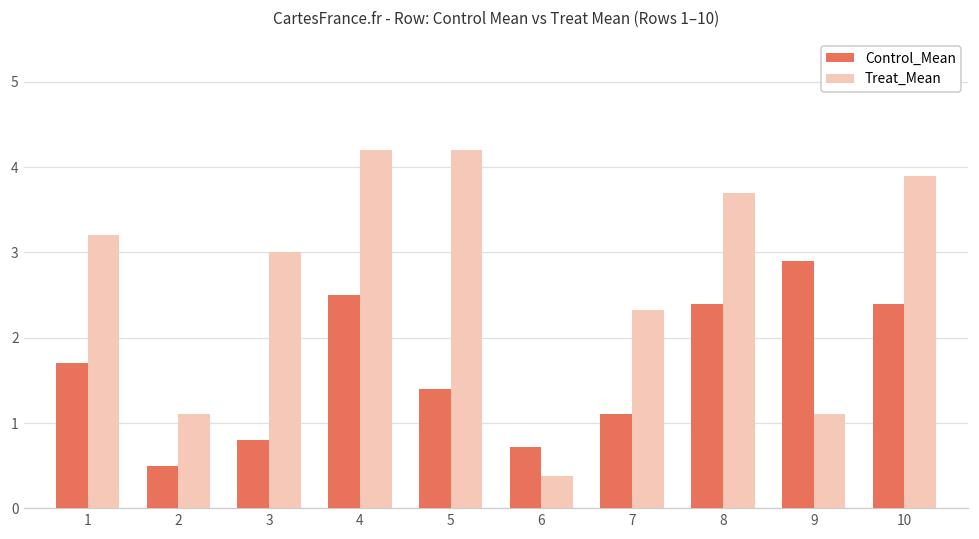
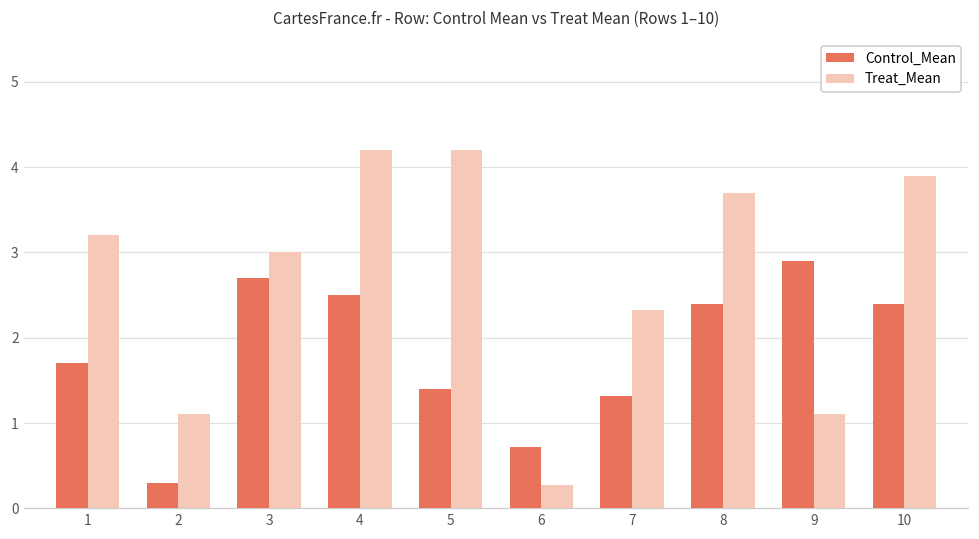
  {
    "Control_Mean": {
      "1": 1.7,
-     "2": 0.5,
-     "3": 0.8,
+     "2": 0.3,
+     "3": 2.7,
      "4": 2.5,
      "5": 1.4,
      "6": 0.7,
-     "7": 1.1,
+     "7": 1.3,
      "8": 2.4,
      "9": 2.9,
      "10": 2.4
    },
    "Treat_Mean": {
      "1": 3.2,
      "2": 1.1,
      "3": 3.0,
      "4": 4.2,
      "5": 4.2,
-     "6": 0.4,
+     "6": 0.3,
      "7": 2.3,
      "8": 3.7,
      "9": 1.1,
      "10": 3.9
    }
  }
